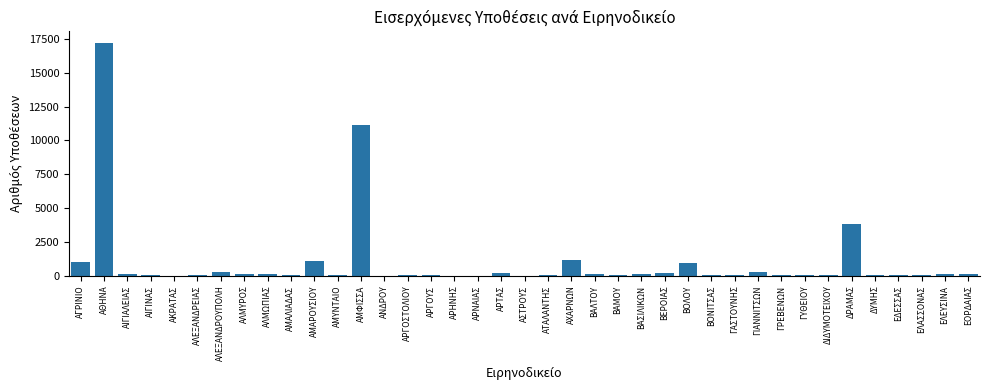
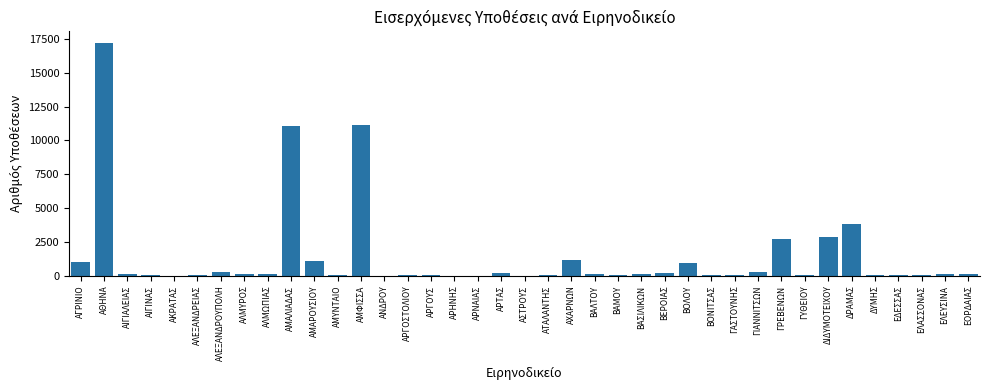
  {
    "ΑΓΡΙΝΙΟ": 1000,
    "ΑΘΗΝΑ": 17200,
    "ΑΛΕΞΑΝΔΡΟΥΠΟΛΗ": 300,
-   "ΑΜΑΛΙΑΔΑΣ": 100,
+   "ΑΜΑΛΙΑΔΑΣ": 11100,
    "ΑΜΑΡΟΥΣΙΟΥ": 1100,
    "ΑΜΦΙΣΣΑ": 11100,
    "ΑΡΤΑΣ": 200,
    "ΑΧΑΡΝΩΝ": 1200,
    "ΒΕΡΟΙΑΣ": 200,
    "ΒΟΛΟΥ": 900,
    "ΓΙΑΝΝΙΤΣΩΝ": 300,
-   "ΓΡΕΒΕΝΩΝ": 100,
-   "ΔΙΔΥΜΟΤΕΙΧΟΥ": 0,
+   "ΓΡΕΒΕΝΩΝ": 2800,
+   "ΔΙΔΥΜΟΤΕΙΧΟΥ": 2900,
    "ΔΡΑΜΑΣ": 3800
  }
